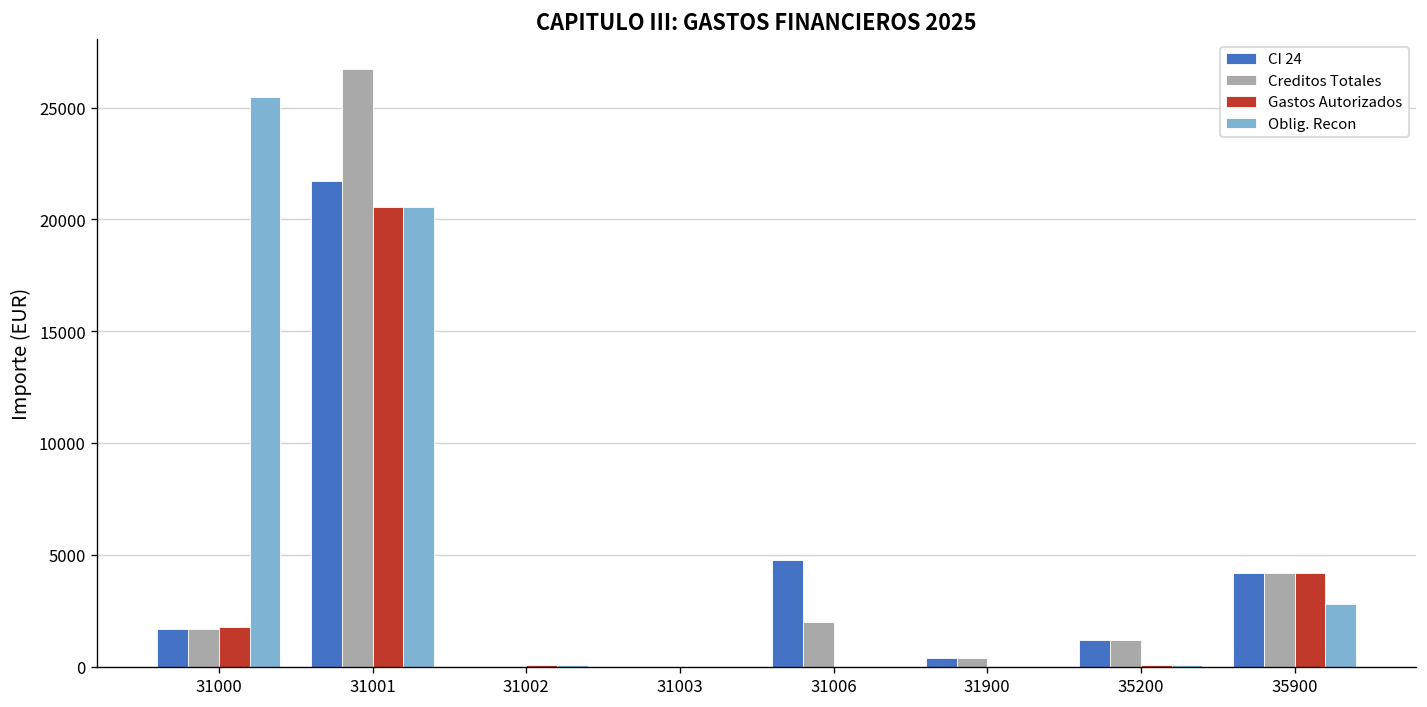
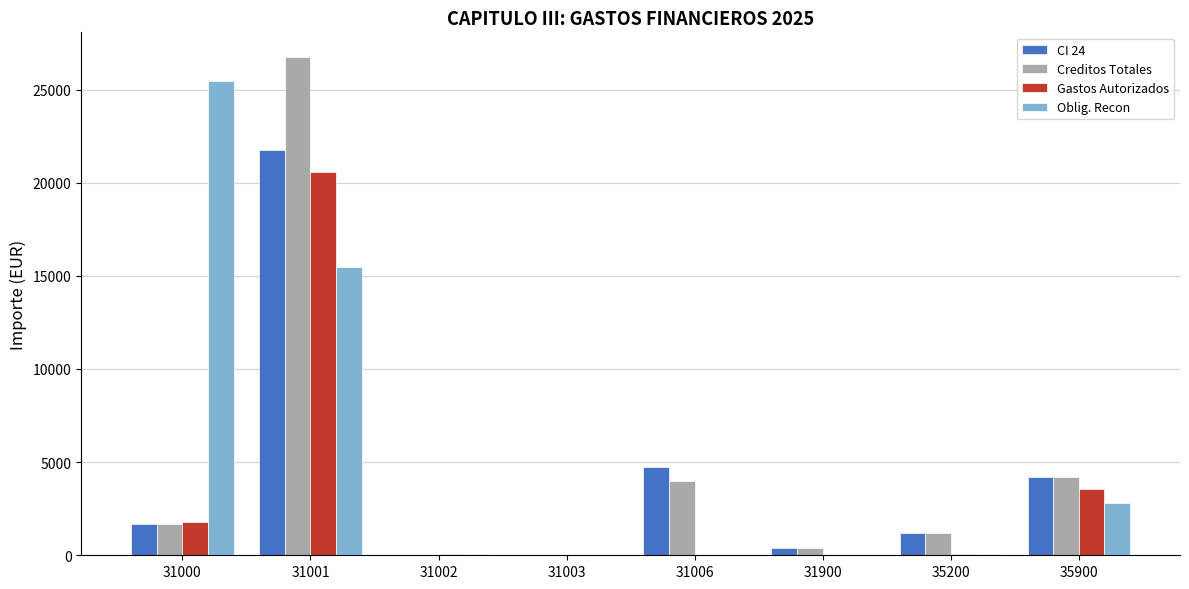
  {
    "CI 24": {
      "31000": 1700,
      "31001": 21700,
      "31002": 0,
      "31003": 0,
      "31006": 4700,
      "31900": 400,
      "35200": 1200,
      "35900": 4200
    },
    "Creditos Totales": {
      "31000": 1700,
      "31001": 26700,
      "31002": 0,
      "31003": 0,
-     "31006": 2000,
+     "31006": 4000,
      "31900": 400,
      "35200": 1200,
      "35900": 4200
    },
    "Gastos Autorizados": {
      "31000": 1800,
      "31001": 20600,
      "31003": 0,
      "31006": 0,
      "31900": 0,
-     "35900": 4200
+     "35900": 3500
    },
    "Oblig. Recon": {
      "31000": 25500,
-     "31001": 20600,
+     "31001": 15500,
      "31003": 0,
      "31006": 0,
      "31900": 0,
      "35900": 2800
    }
  }
